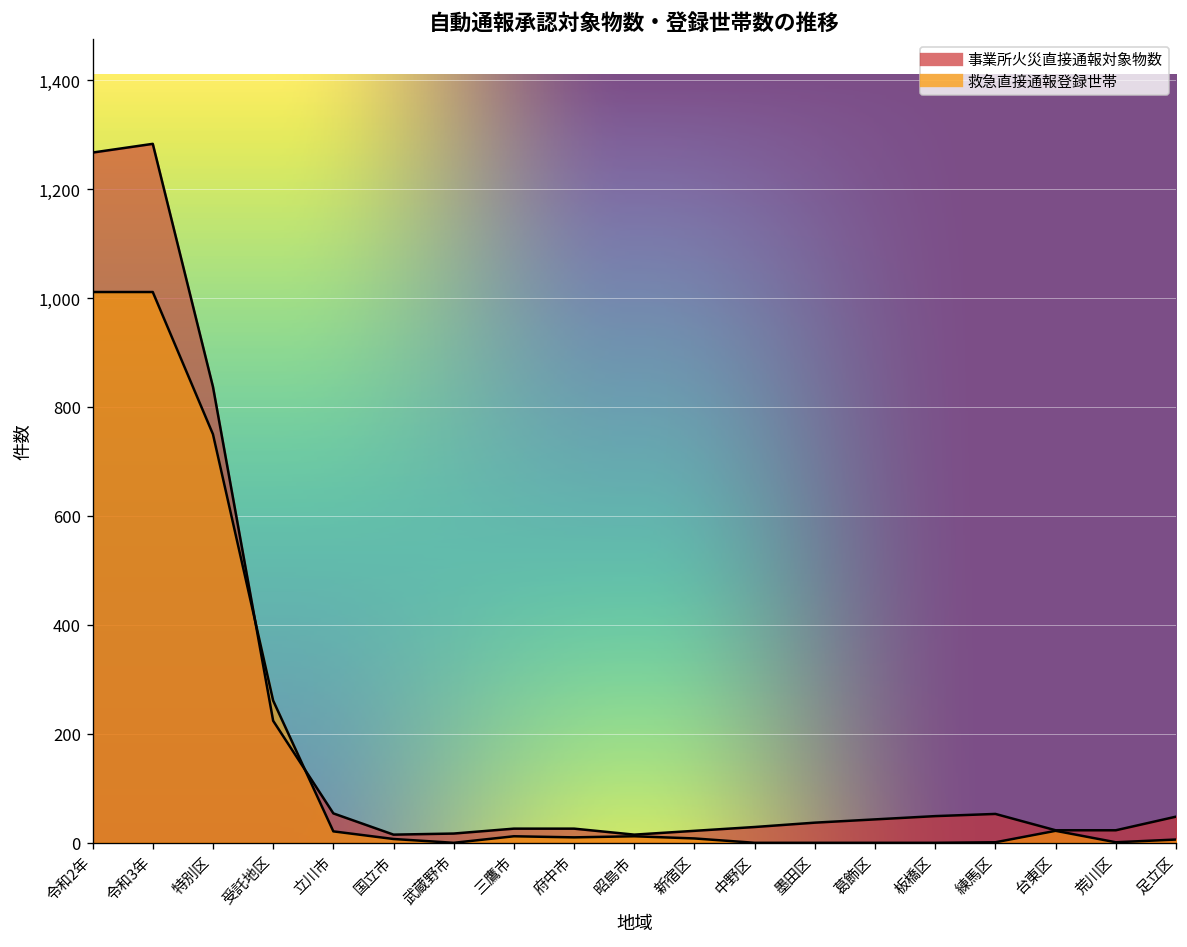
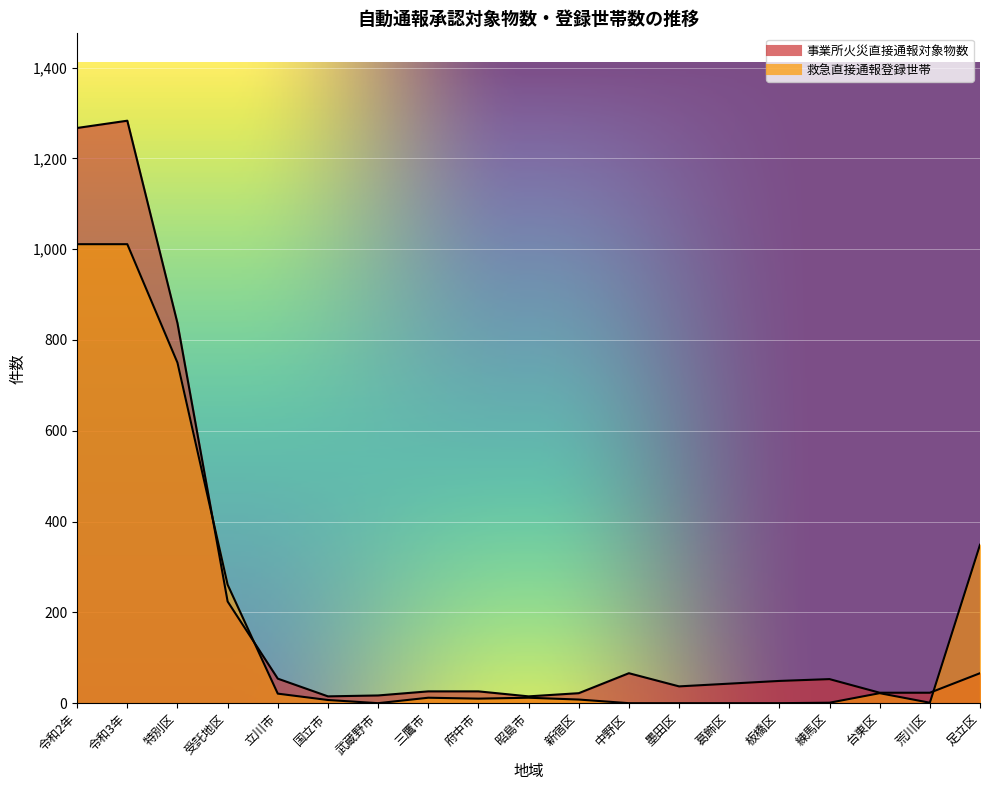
  {
    "事業所火災直接通報対象物数": {
      "令和2年": "1,270",
      "令和3年": "1,280",
      "特別区": "840",
      "受託地区": "220",
      "立川市": "50",
      "国立市": "20",
      "武蔵野市": "20",
      "三鷹市": "30",
      "府中市": "30",
      "新宿区": "20",
-     "中野区": "30",
+     "中野区": "70",
      "墨田区": "40",
      "葛飾区": "40",
      "板橋区": "50",
      "練馬区": "50",
      "荒川区": "20",
-     "足立区": "50"
+     "足立区": "70"
    },
    "救急直接通報登録世帯": {
      "令和2年": "1,010",
      "令和3年": "1,010",
      "特別区": "750",
      "受託地区": "260",
      "立川市": "20",
      "国立市": "10",
      "武蔵野市": "0",
      "三鷹市": "10",
      "府中市": "10",
      "新宿区": "10",
      "中野区": "0",
      "墨田区": "0",
      "葛飾区": "0",
      "板橋区": "0",
      "練馬区": "0",
      "荒川区": "0",
-     "足立区": "10"
+     "足立区": "350"
    }
  }
